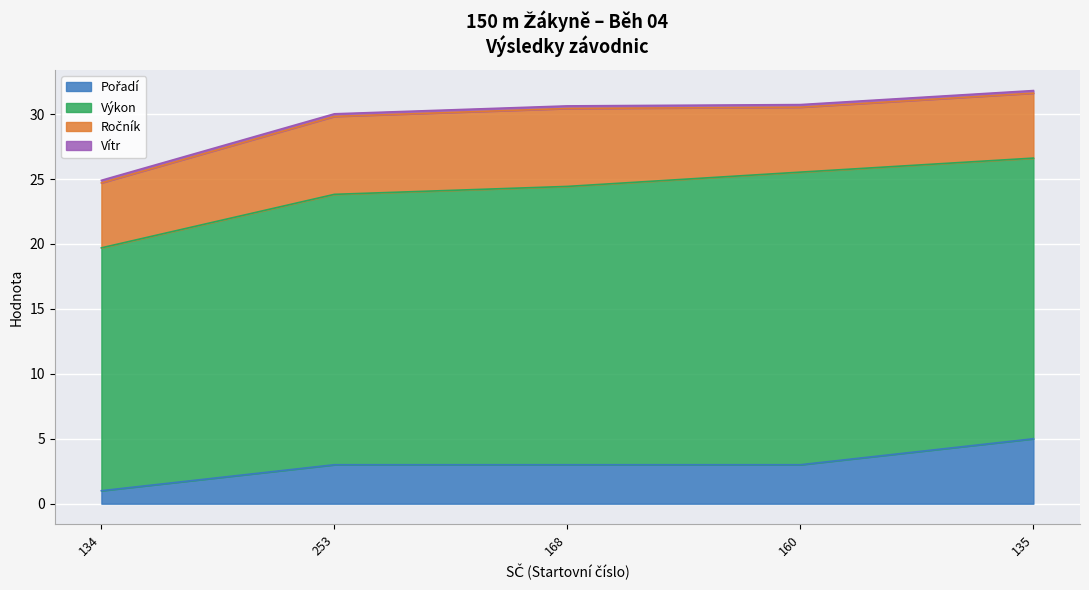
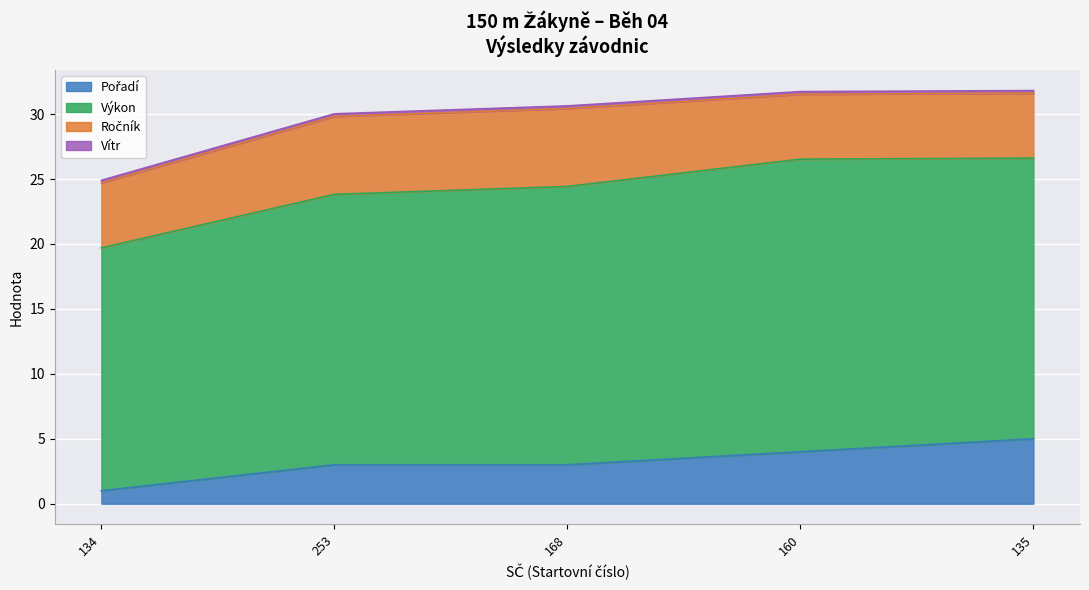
  {
    "Pořadí": {
      "134": 1,
      "253": 3,
      "168": 3,
-     "160": 3,
+     "160": 4,
      "135": 5
    },
    "Výkon": {
      "134": 18.7,
      "253": 21,
      "168": 21.4,
      "160": 22.5,
      "135": 21.6
    },
    "Ročník": {
      "134": 5,
      "253": 6,
      "168": 6,
      "160": 5,
      "135": 5
    },
    "Vítr": {
      "134": 0.2,
      "253": 0.2,
      "168": 0.2,
      "160": 0.2,
      "135": 0.2
    }
  }
